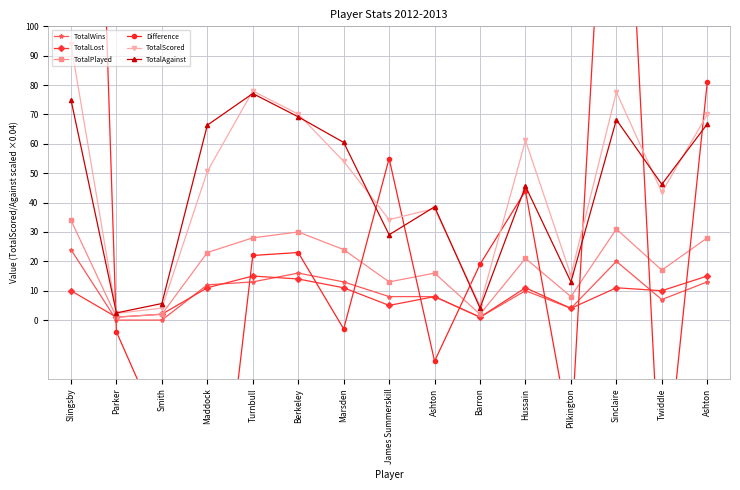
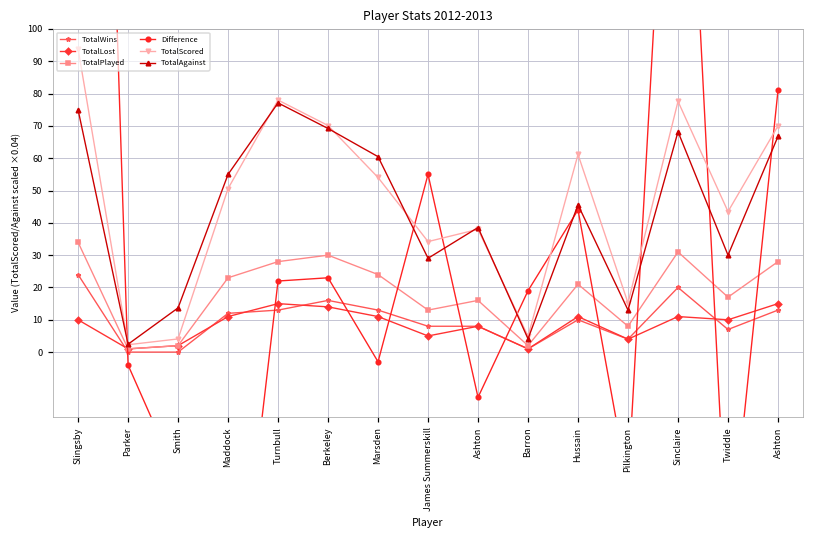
  {
    "TotalAgainst": {
      "Slingsby": 75,
-     "Smith": 6,
-     "Maddock": 66,
+     "Smith": 14,
+     "Maddock": 55,
      "Berkeley": 69,
      "Marsden": 60,
      "James Summerskill": 29,
      "Hussain": 46,
      "Pilkington": 13,
      "Sinclaire": 68,
-     "Twiddle": 46
+     "Twiddle": 30
    }
  }
